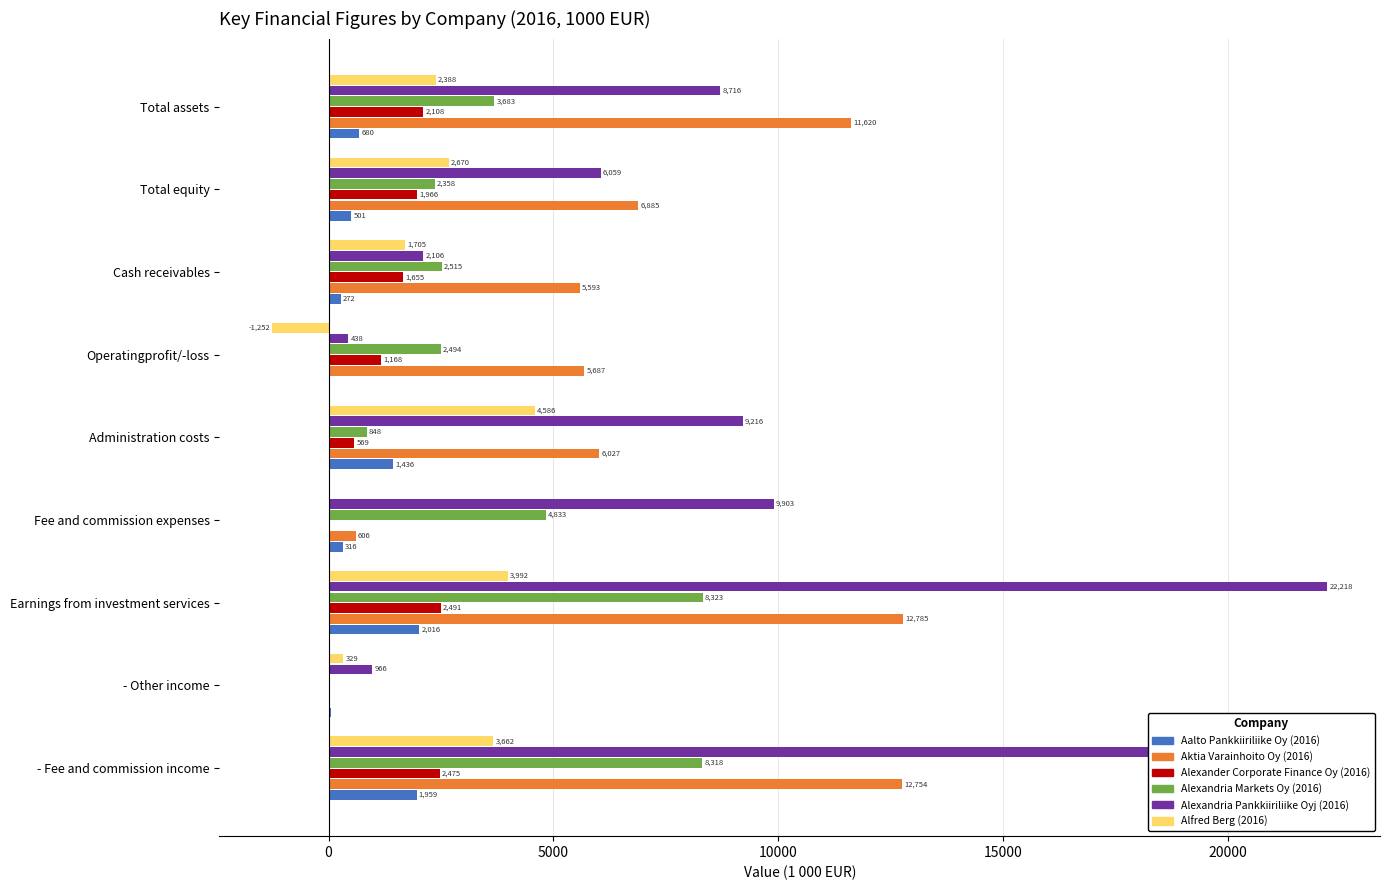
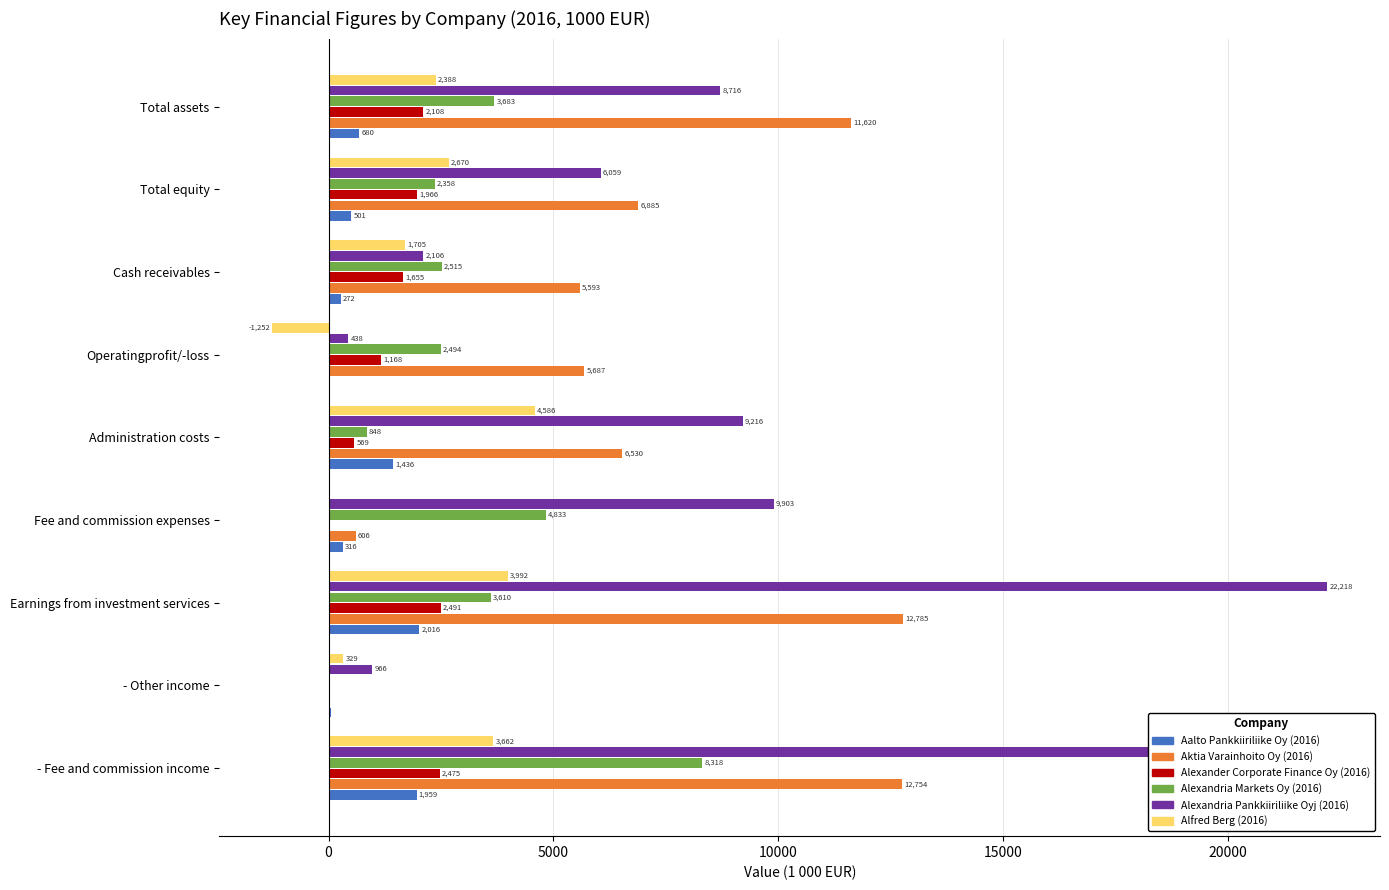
  {
    "Aalto Pankkiiriliike Oy (2016)": {
      "Total assets": "680",
      "Total equity": "501",
      "Cash receivables": "272",
      "Administration costs": "1,436",
      "Fee and commission expenses": "316",
      "Earnings from investment services": "2,016",
      "- Fee and commission income": "1,959"
    },
    "Aktia Varainhoito Oy (2016)": {
      "Total assets": "11,620",
      "Total equity": "6,885",
      "Cash receivables": "5,593",
      "Operatingprofit/-loss": "5,687",
-     "Administration costs": "6,027",
+     "Administration costs": "6,530",
      "Fee and commission expenses": "606",
      "Earnings from investment services": "12,785",
      "- Fee and commission income": "12,754"
    },
    "Alexander Corporate Finance Oy (2016)": {
      "Total assets": "2,108",
      "Total equity": "1,966",
      "Cash receivables": "1,655",
      "Operatingprofit/-loss": "1,168",
      "Administration costs": "569",
      "Earnings from investment services": "2,491",
      "- Fee and commission income": "2,475"
    },
    "Alexandria Markets Oy (2016)": {
      "Total assets": "3,683",
      "Total equity": "2,358",
      "Cash receivables": "2,515",
      "Operatingprofit/-loss": "2,494",
      "Administration costs": "848",
      "Fee and commission expenses": "4,833",
-     "Earnings from investment services": "8,323",
+     "Earnings from investment services": "3,610",
      "- Fee and commission income": "8,318"
    },
    "Alexandria Pankkiiriliike Oyj (2016)": {
      "Total assets": "8,716",
      "Total equity": "6,059",
      "Cash receivables": "2,106",
      "Operatingprofit/-loss": "438",
      "Administration costs": "9,216",
      "Fee and commission expenses": "9,903",
      "Earnings from investment services": "22,218",
      "- Other income": "966"
    },
    "Alfred Berg (2016)": {
      "Total assets": "2,388",
      "Total equity": "2,670",
      "Cash receivables": "1,705",
      "Operatingprofit/-loss": "-1,252",
      "Administration costs": "4,586",
      "Earnings from investment services": "3,992",
      "- Other income": "329",
      "- Fee and commission income": "3,662"
    }
  }
